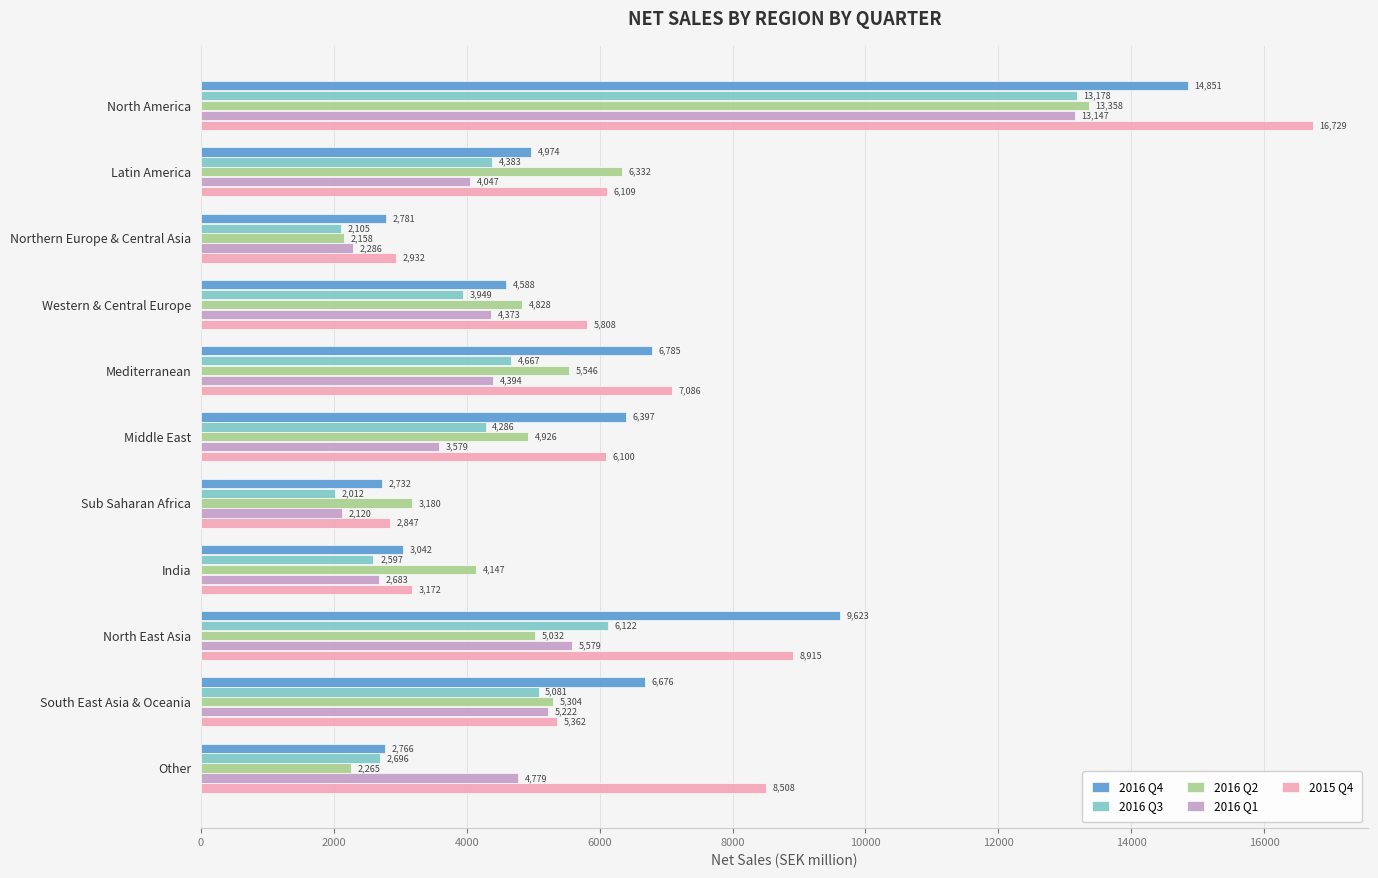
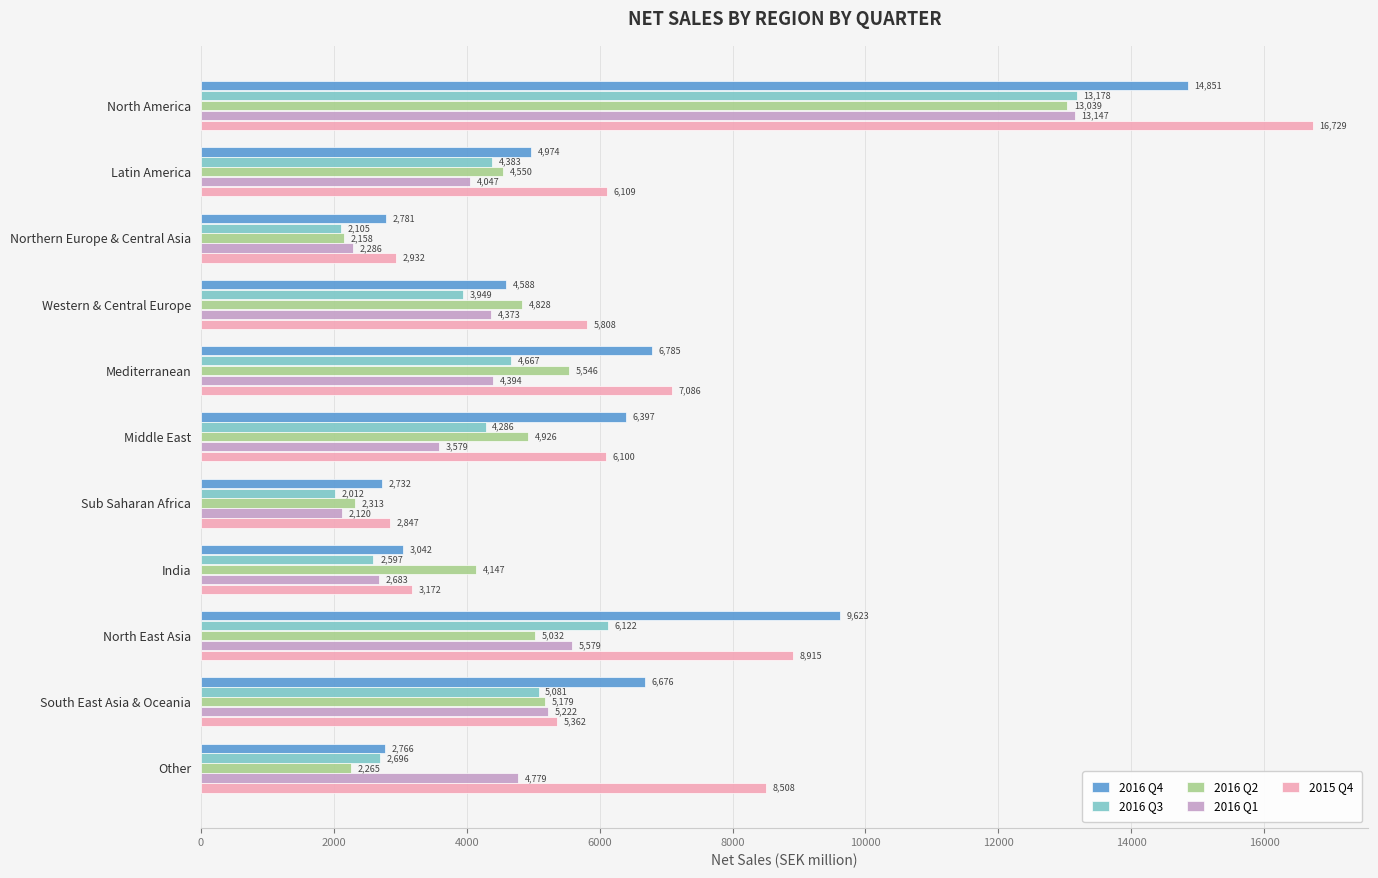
  {
    "2016 Q2": {
-     "North America": "13,358",
-     "Latin America": "6,332",
+     "North America": "13,039",
+     "Latin America": "4,550",
      "Northern Europe & Central Asia": "2,158",
      "Western & Central Europe": "4,828",
      "Mediterranean": "5,546",
      "Middle East": "4,926",
-     "Sub Saharan Africa": "3,180",
+     "Sub Saharan Africa": "2,313",
      "India": "4,147",
      "North East Asia": "5,032",
-     "South East Asia & Oceania": "5,304",
+     "South East Asia & Oceania": "5,179",
      "Other": "2,265"
    }
  }
